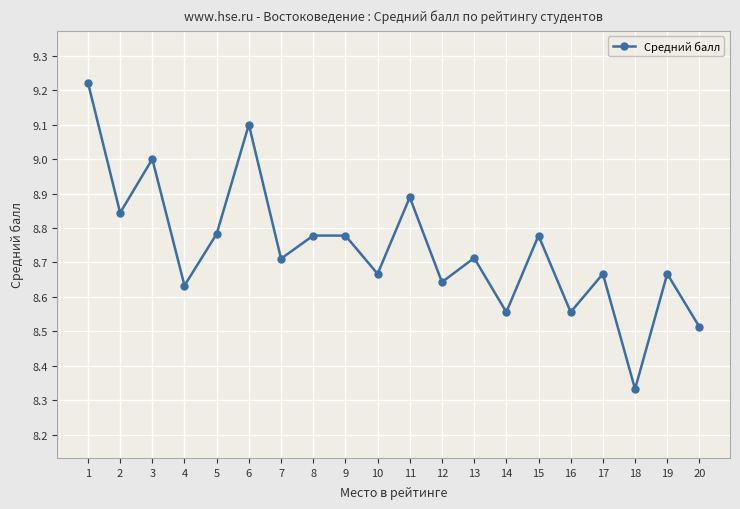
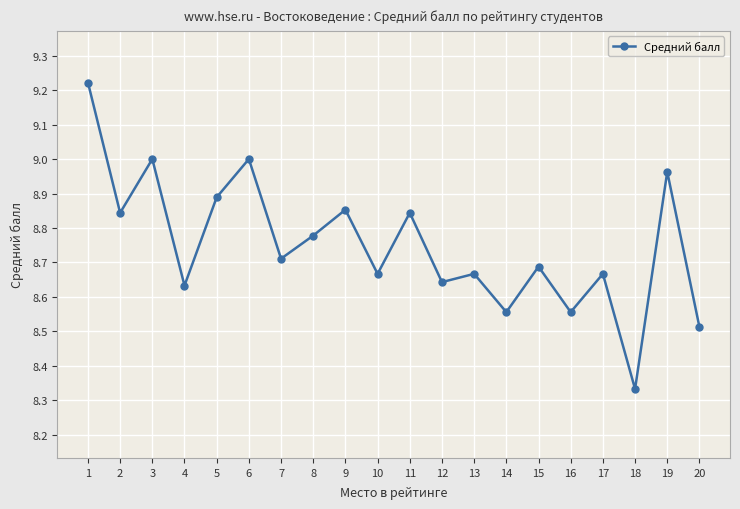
  {
    "1": 9.22,
    "2": 8.84,
    "3": 9.00,
    "4": 8.63,
-   "5": 8.78,
-   "6": 9.1,
+   "5": 8.89,
+   "6": 9.0,
    "7": 8.71,
    "8": 8.78,
-   "9": 8.78,
+   "9": 8.85,
    "10": 8.67,
-   "11": 8.89,
+   "11": 8.84,
    "12": 8.64,
-   "13": 8.71,
+   "13": 8.67,
    "14": 8.56,
-   "15": 8.78,
+   "15": 8.69,
    "16": 8.56,
    "17": 8.67,
    "18": 8.33,
-   "19": 8.67,
+   "19": 8.96,
    "20": 8.51
  }
